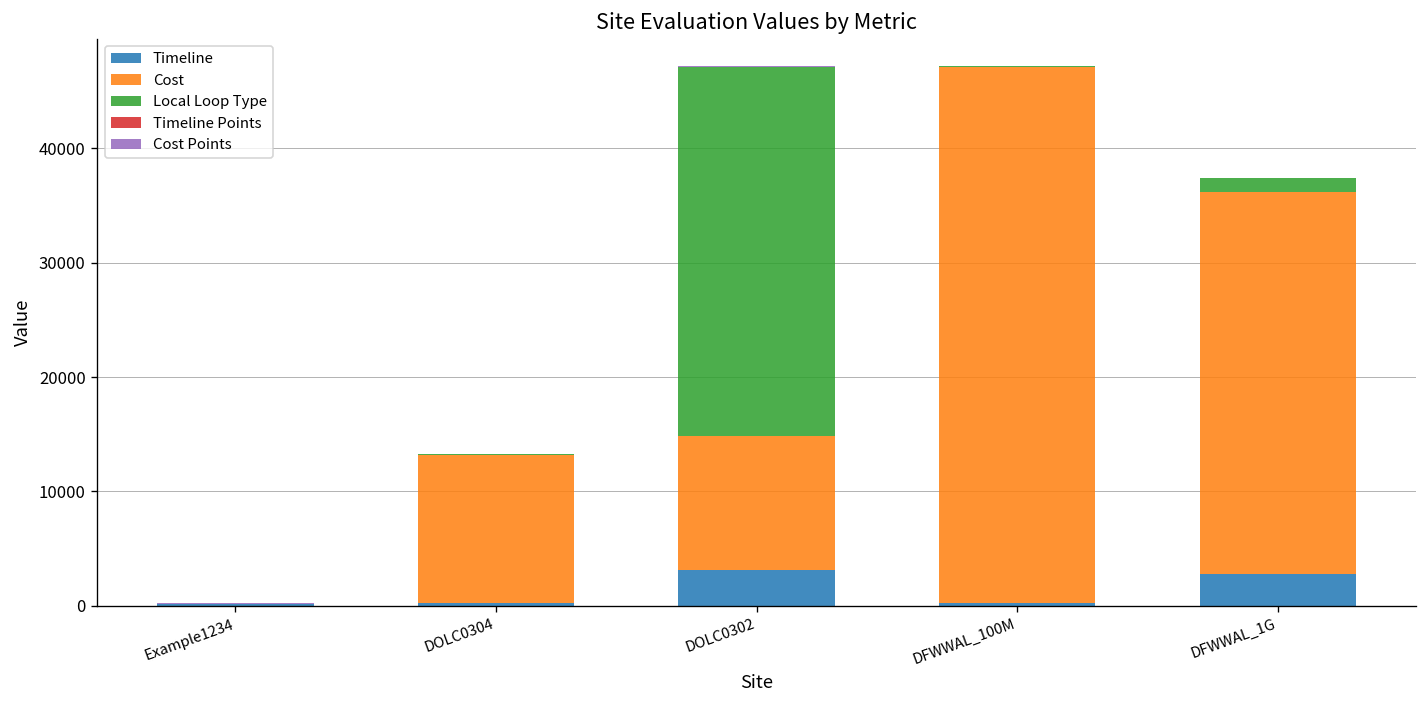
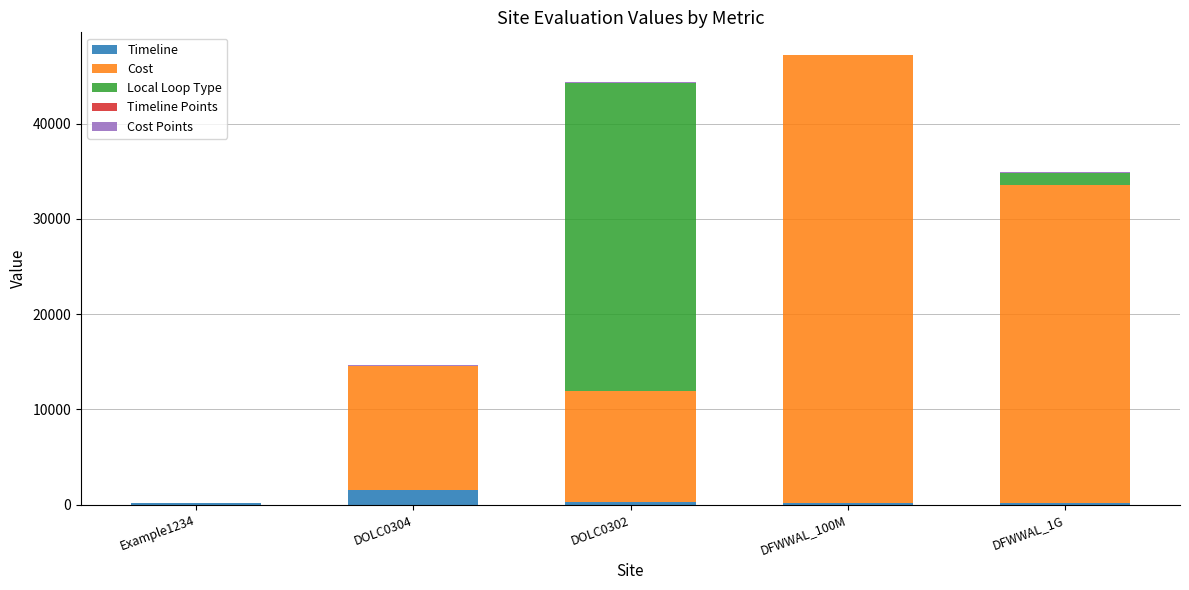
  {
    "Timeline": {
-     "DOLC0304": 0,
-     "DOLC0302": 3000,
-     "DFWWAL_1G": 3000
+     "DOLC0304": 2000,
+     "DOLC0302": 0,
+     "DFWWAL_1G": 0
    },
    "Cost": {
      "Example1234": 0,
      "DOLC0304": 13000,
      "DOLC0302": 12000,
      "DFWWAL_100M": 47000,
      "DFWWAL_1G": 33000
    },
    "Timeline Points": {
      "Example1234": 0,
      "DOLC0302": 32000,
      "DFWWAL_1G": 1000
    }
  }
